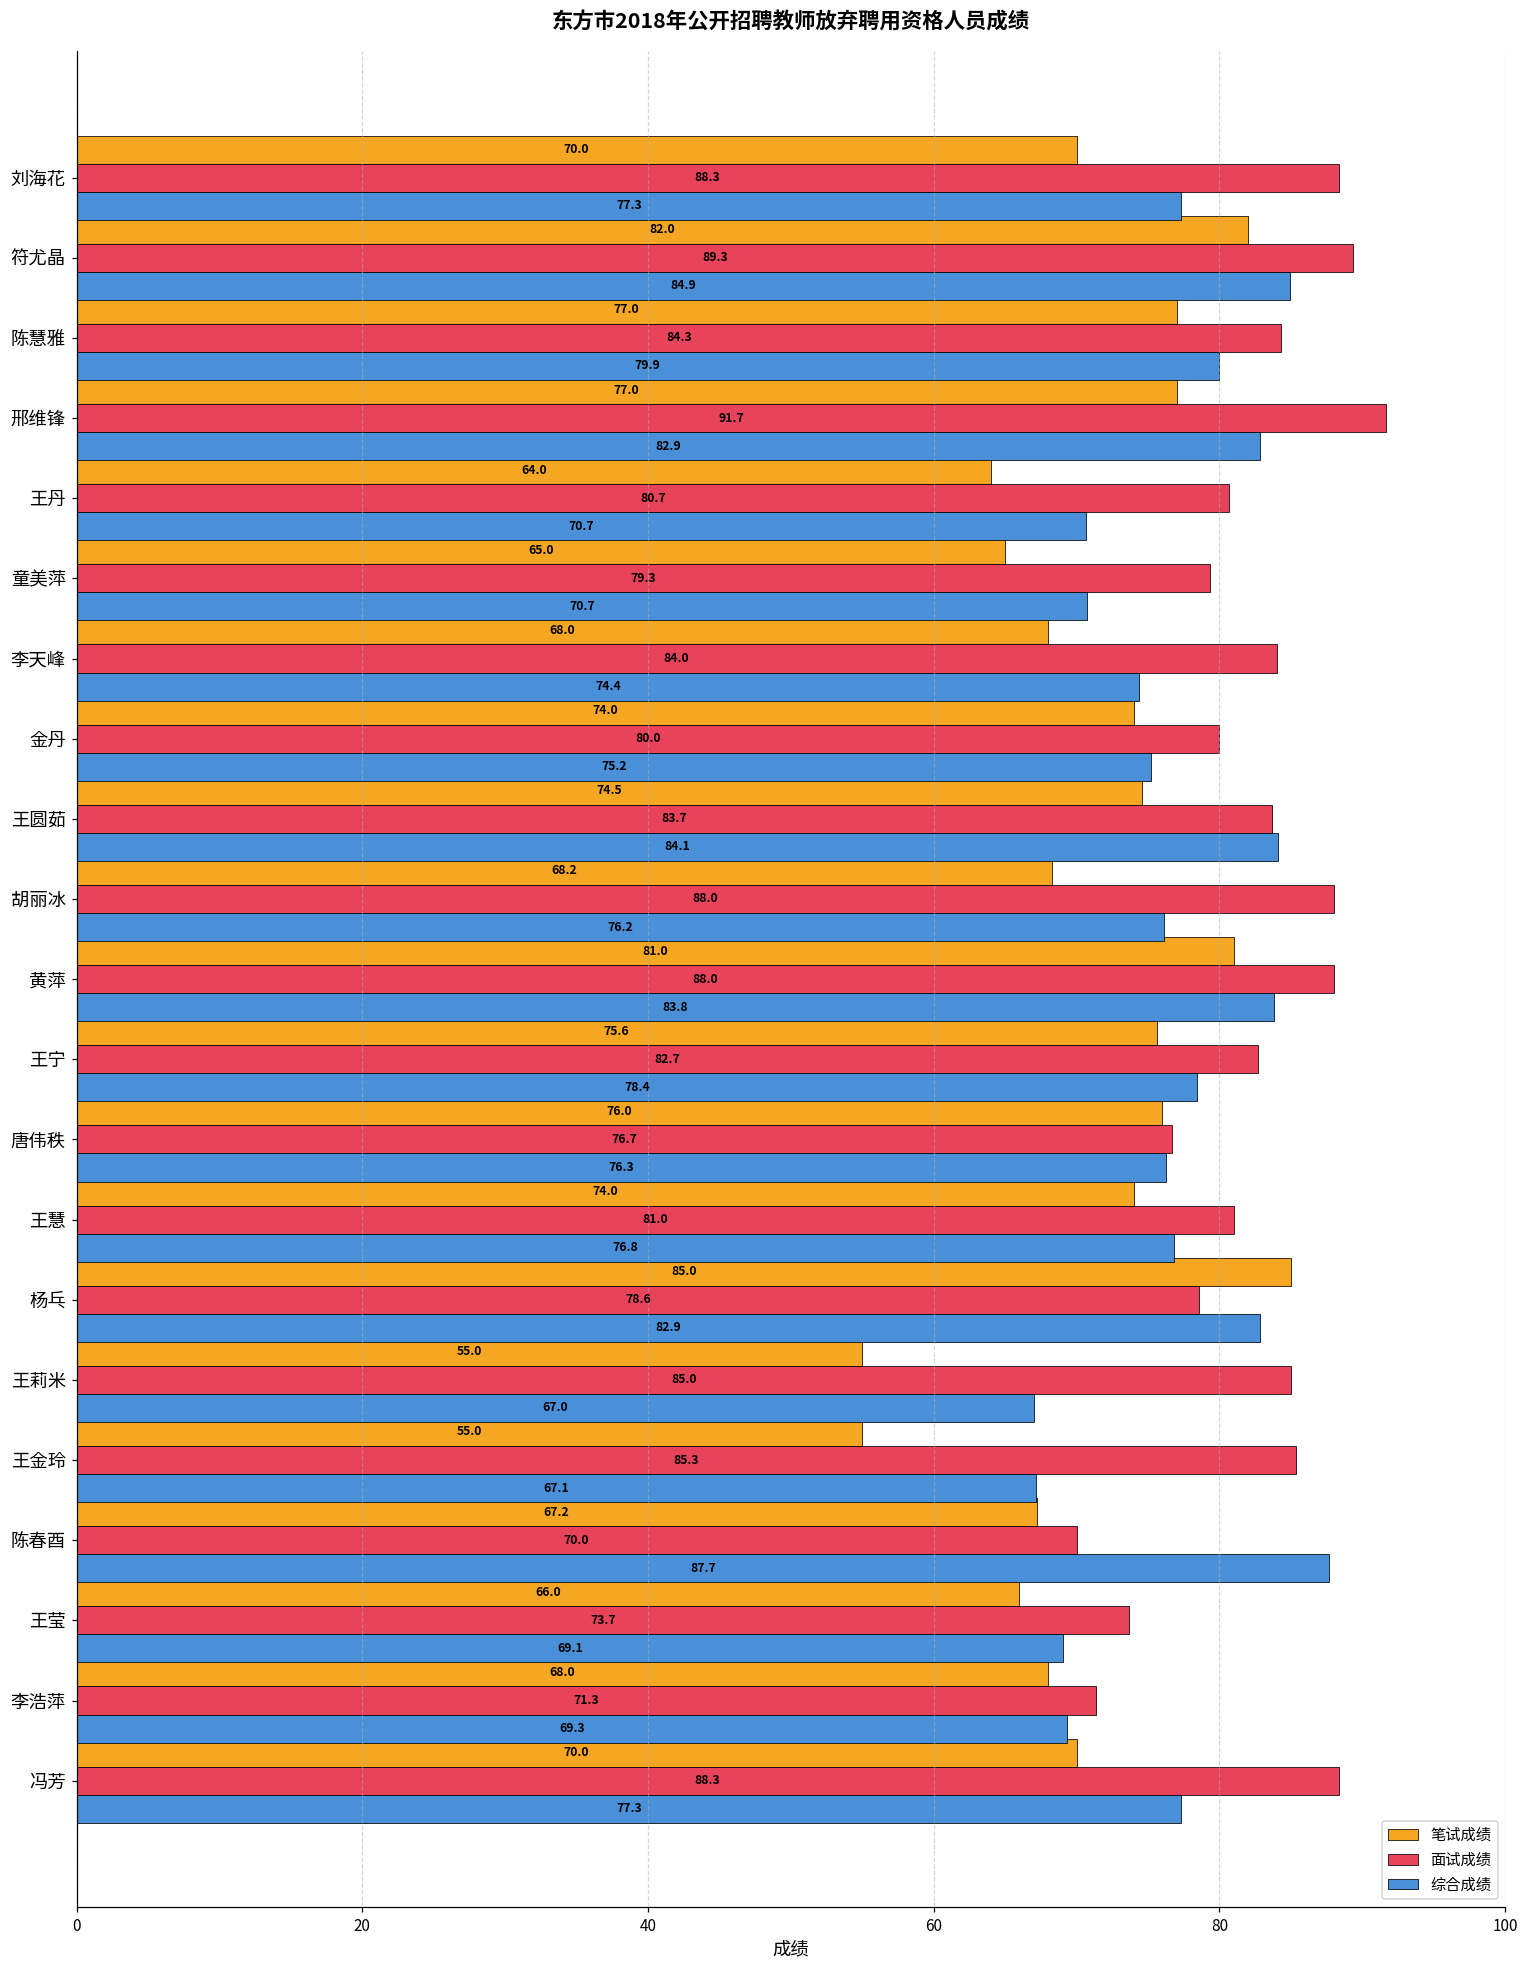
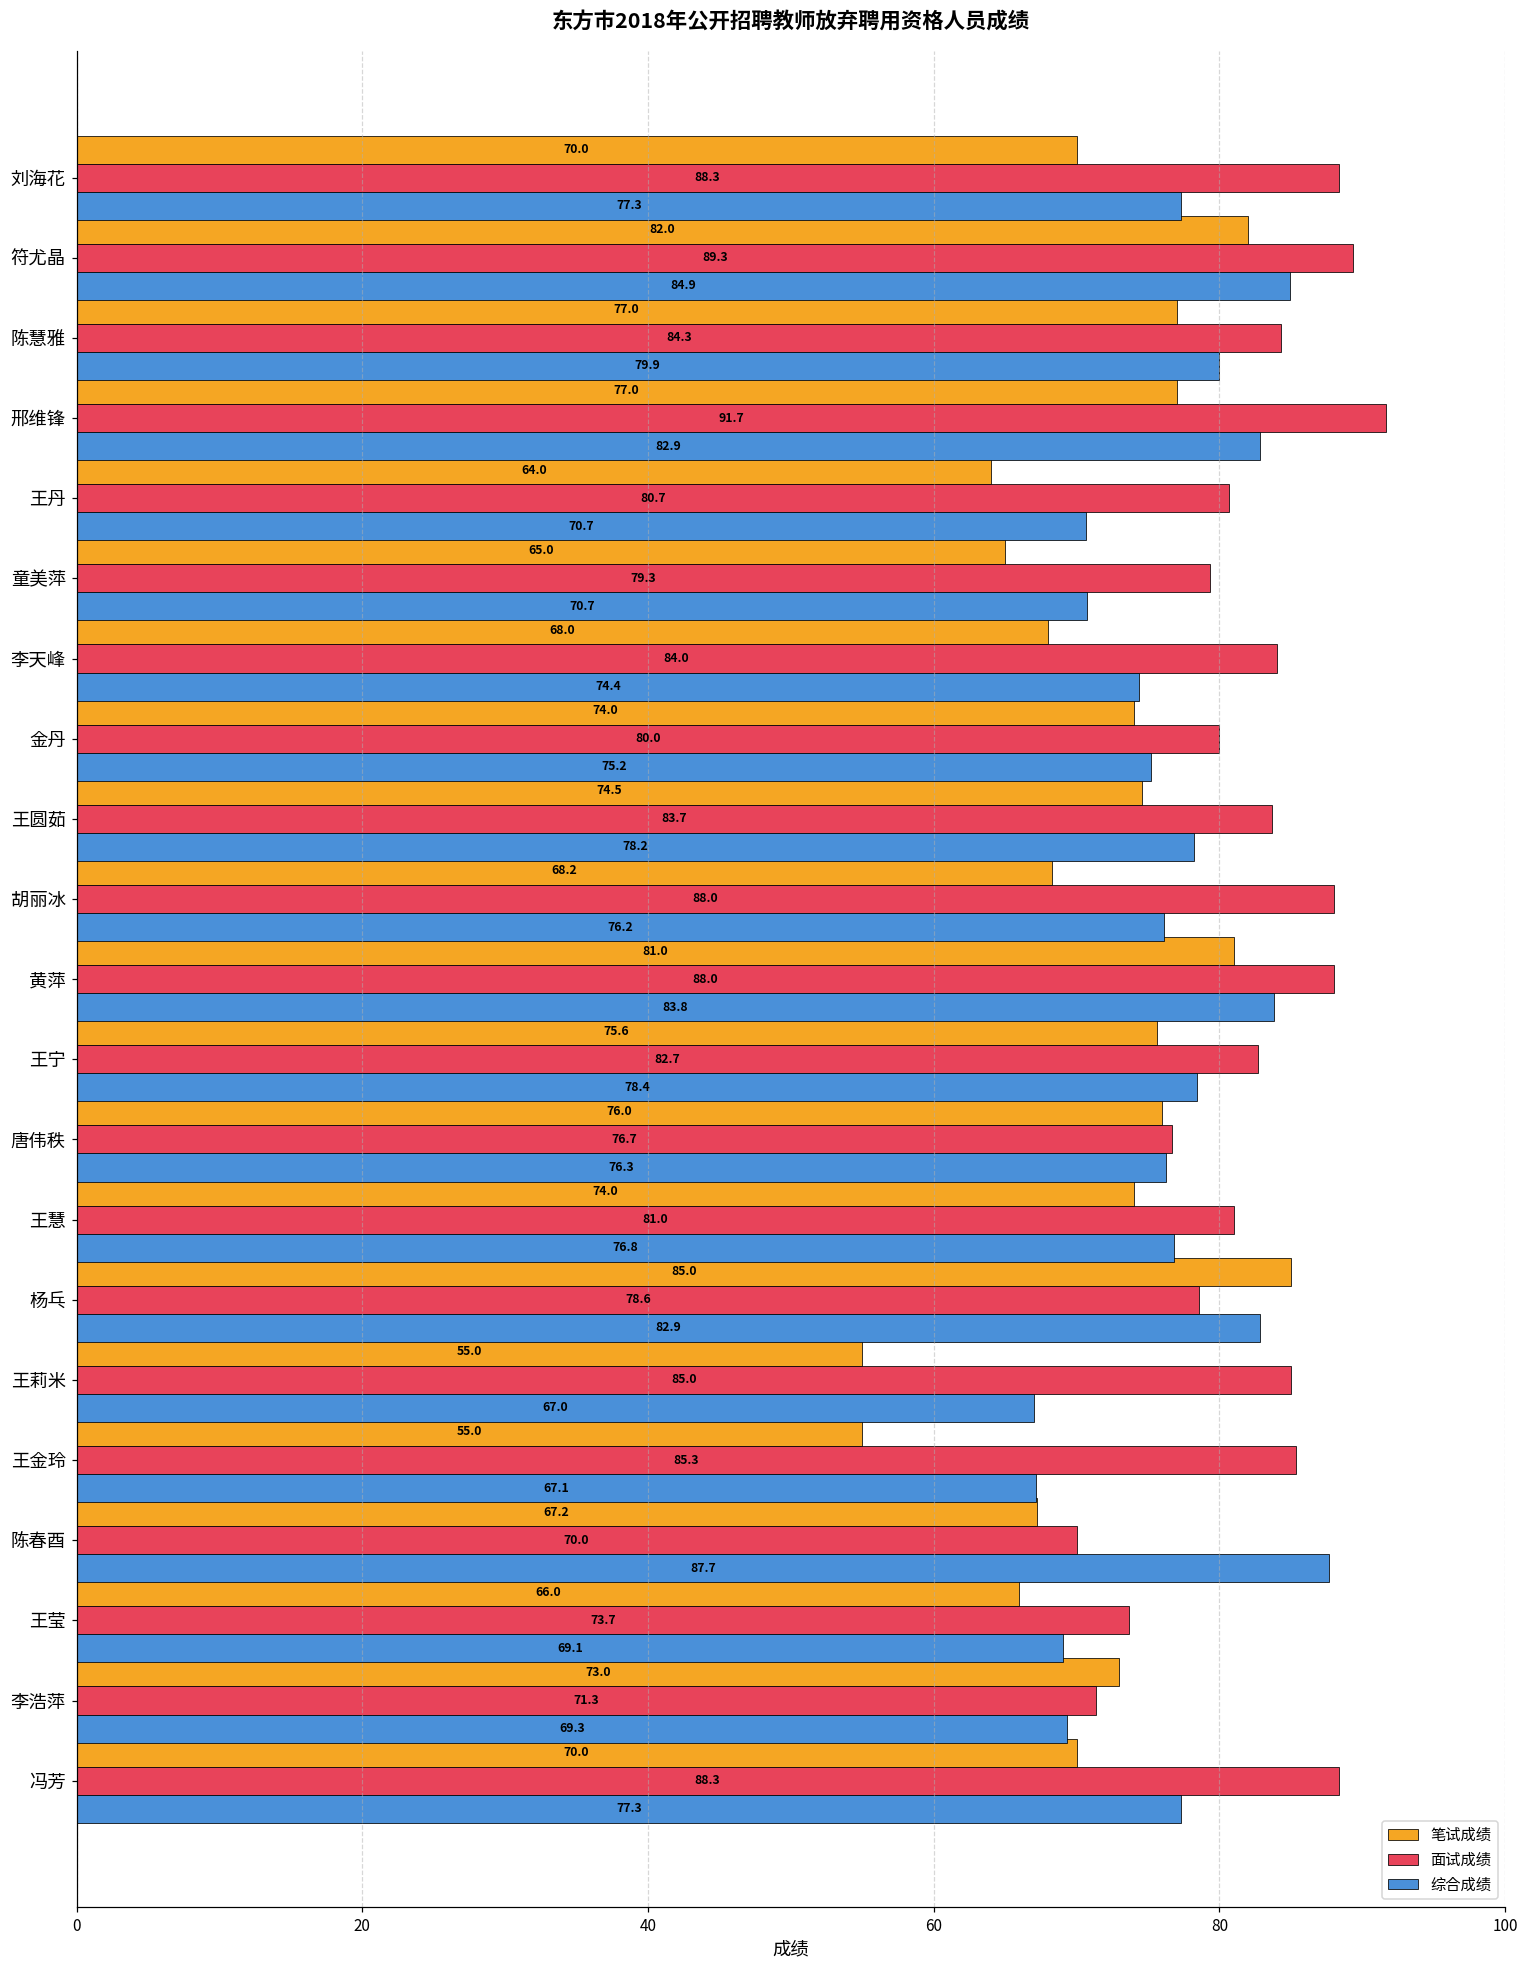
  {
    "笔试成绩": {
      "刘海花": 70.0,
      "符尤晶": 82.0,
      "陈慧雅": 77.0,
      "邢维锋": 77.0,
      "王丹": 64.0,
      "童美萍": 65.0,
      "李天峰": 68.0,
      "金丹": 74.0,
      "王圆茹": 74.5,
      "胡丽冰": 68.2,
      "黄萍": 81.0,
      "王宁": 75.6,
      "唐伟秩": 76.0,
      "王慧": 74.0,
      "杨乓": 85.0,
      "王莉米": 55.0,
      "王金玲": 55.0,
      "陈春酉": 67.2,
      "王莹": 66.0,
-     "李浩萍": 68.0,
+     "李浩萍": 73.0,
      "冯芳": 70.0
    },
    "面试成绩": {
      "刘海花": 88.3,
      "符尤晶": 89.3,
      "陈慧雅": 84.3,
      "邢维锋": 91.7,
      "王丹": 80.7,
      "童美萍": 79.3,
      "李天峰": 84.0,
      "金丹": 80.0,
      "王圆茹": 83.7,
      "胡丽冰": 88.0,
      "黄萍": 88.0,
      "王宁": 82.7,
      "唐伟秩": 76.7,
      "王慧": 81.0,
      "杨乓": 78.6,
      "王莉米": 85.0,
      "王金玲": 85.3,
      "陈春酉": 70.0,
      "王莹": 73.7,
      "李浩萍": 71.3,
      "冯芳": 88.3
    },
    "综合成绩": {
      "刘海花": 77.3,
      "符尤晶": 84.9,
      "陈慧雅": 79.9,
      "邢维锋": 82.9,
      "王丹": 70.7,
      "童美萍": 70.7,
      "李天峰": 74.4,
      "金丹": 75.2,
-     "王圆茹": 84.1,
+     "王圆茹": 78.2,
      "胡丽冰": 76.2,
      "黄萍": 83.8,
      "王宁": 78.4,
      "唐伟秩": 76.3,
      "王慧": 76.8,
      "杨乓": 82.9,
      "王莉米": 67.0,
      "王金玲": 67.1,
      "陈春酉": 87.7,
      "王莹": 69.1,
      "李浩萍": 69.3,
      "冯芳": 77.3
    }
  }
